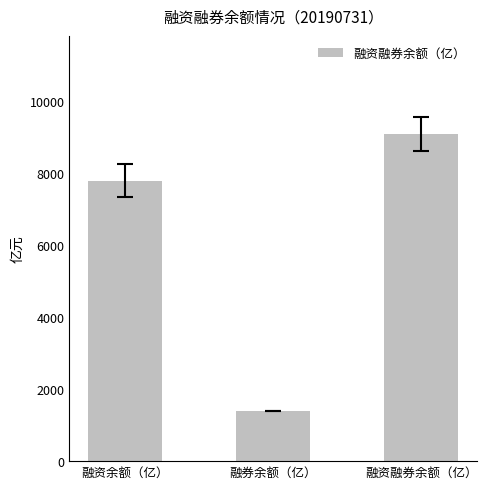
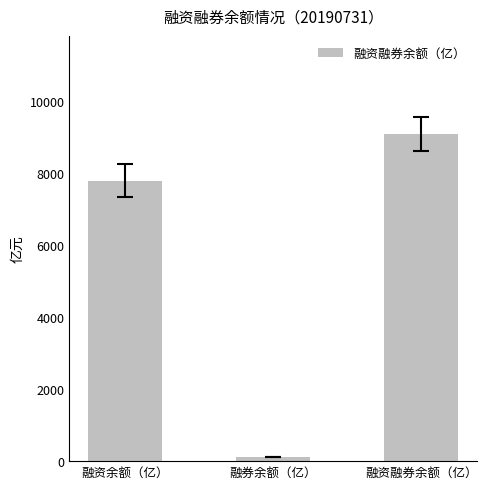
  {
    "融资融券余额（亿）": {
      "融资余额（亿）": 7800,
-     "融券余额（亿）": 1400,
+     "融券余额（亿）": 100,
      "融资融券余额（亿）": 9100
    }
  }
